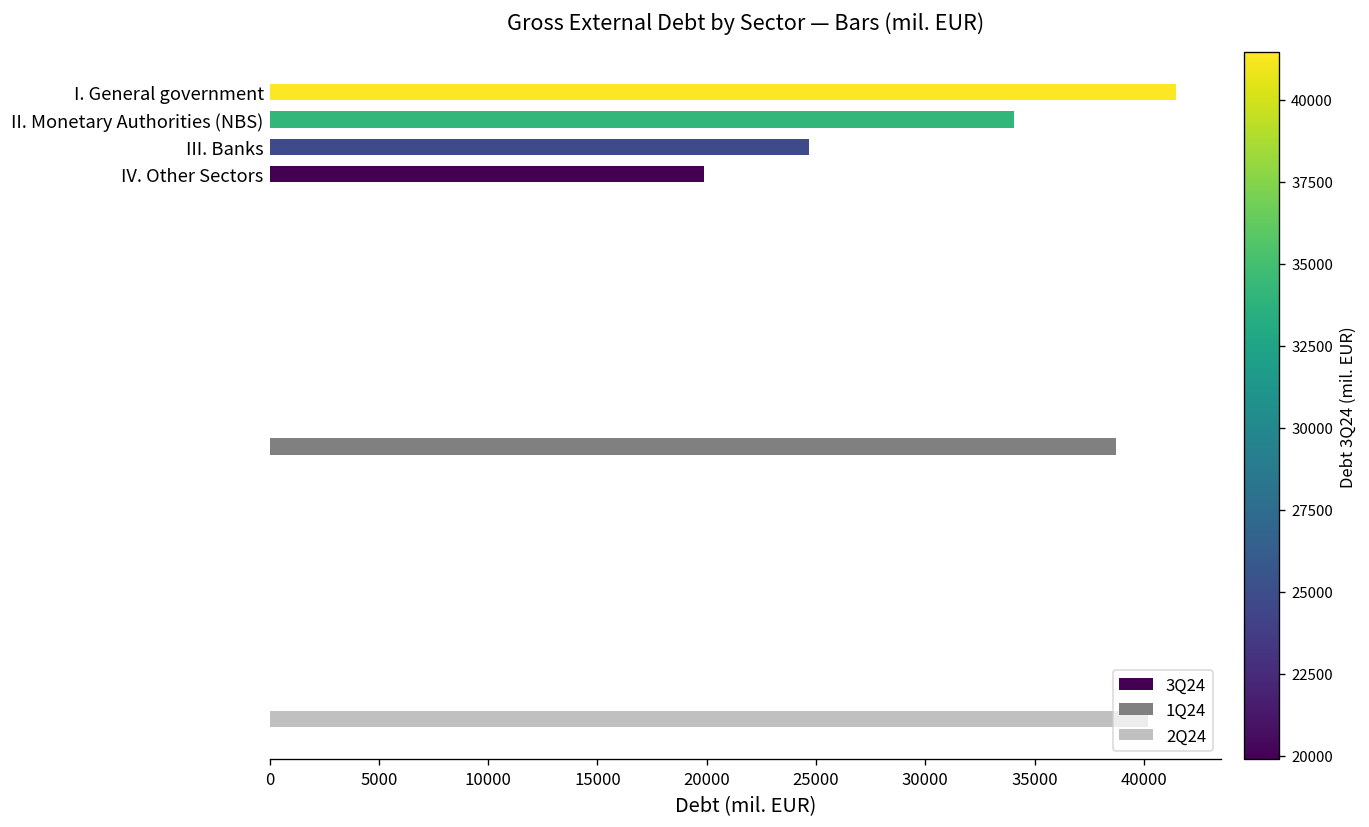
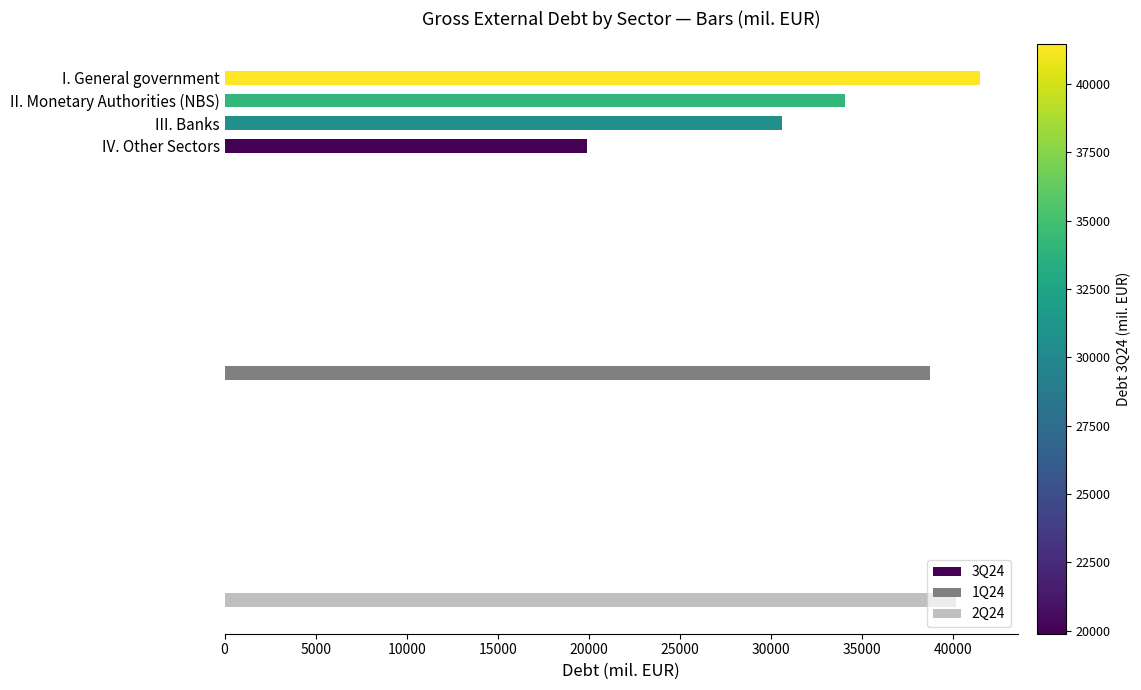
  {
    "3Q24": {
      "I. General government": 41500,
      "II. Monetary Authorities (NBS)": 34100,
-     "III. Banks": 24700,
+     "III. Banks": 30600,
      "IV. Other Sectors": 19900
    }
  }
